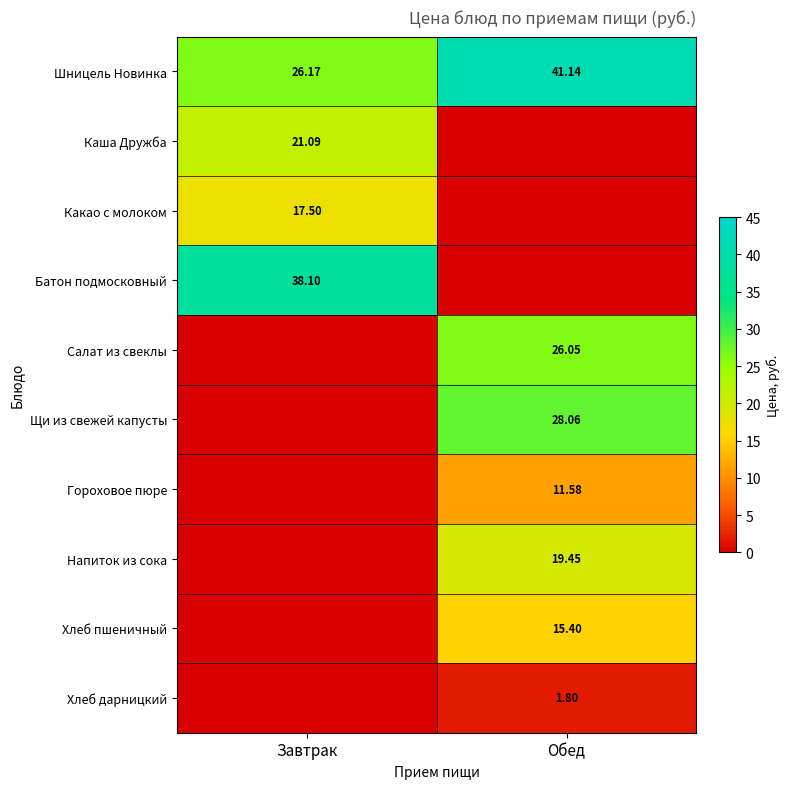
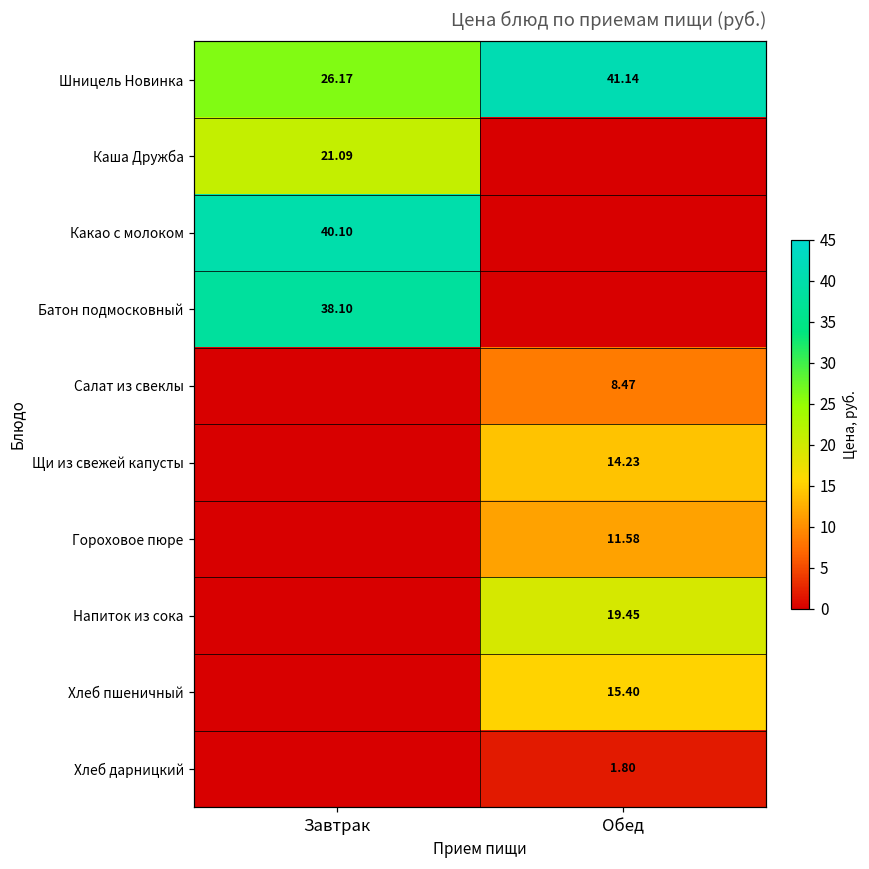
  {
    "Шницель Новинка": {
      "Завтрак": 26.17,
      "Обед": 41.14
    },
    "Каша Дружба": {
      "Завтрак": 21.09
    },
    "Какао с молоком": {
-     "Завтрак": 17.50
+     "Завтрак": 40.10
    },
    "Батон подмосковный": {
      "Завтрак": 38.10
    },
    "Салат из свеклы": {
-     "Обед": 26.05
+     "Обед": 8.47
    },
    "Щи из свежей капусты": {
-     "Обед": 28.06
+     "Обед": 14.23
    },
    "Гороховое пюре": {
      "Обед": 11.58
    },
    "Напиток из сока": {
      "Обед": 19.45
    },
    "Хлеб пшеничный": {
      "Обед": 15.40
    },
    "Хлеб дарницкий": {
      "Обед": 1.80
    }
  }
